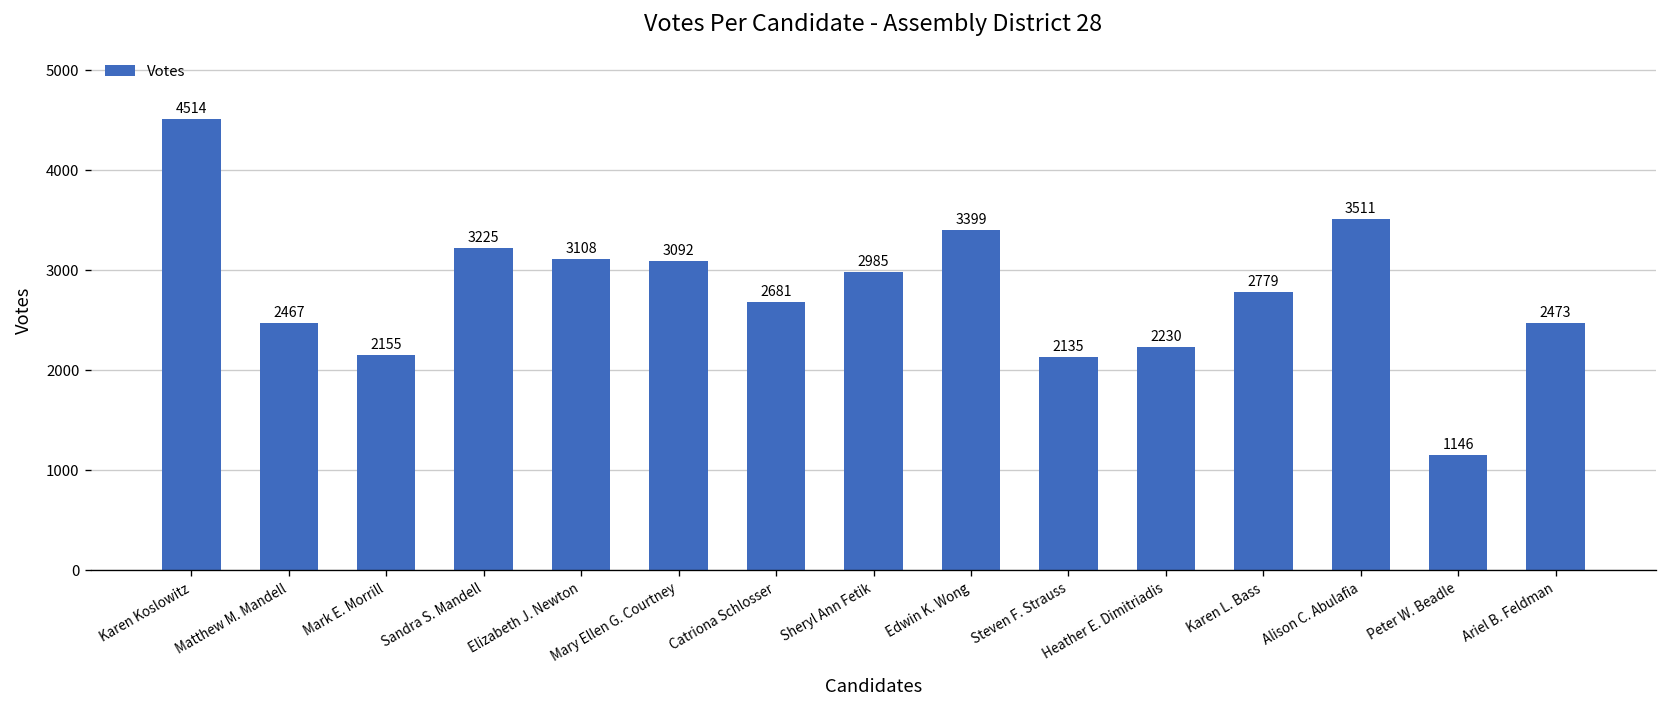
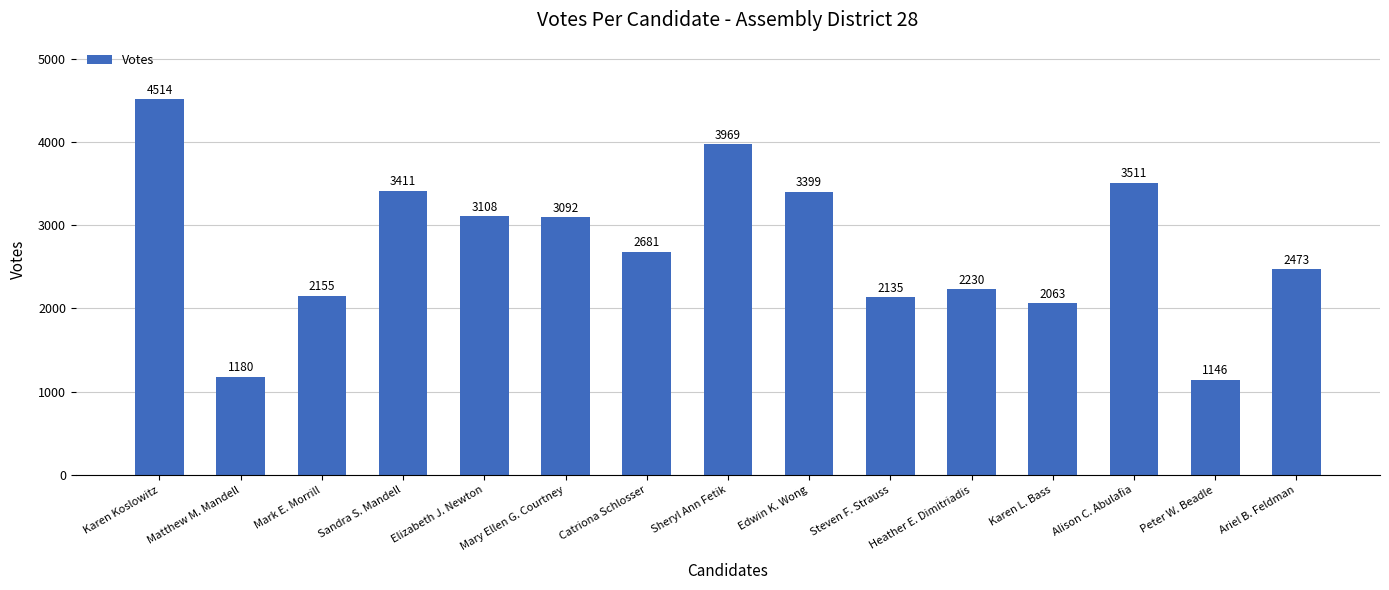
  {
    "Karen Koslowitz": 4514,
-   "Matthew M. Mandell": 2467,
+   "Matthew M. Mandell": 1180,
    "Mark E. Morrill": 2155,
-   "Sandra S. Mandell": 3225,
+   "Sandra S. Mandell": 3411,
    "Elizabeth J. Newton": 3108,
    "Mary Ellen G. Courtney": 3092,
    "Catriona Schlosser": 2681,
-   "Sheryl Ann Fetik": 2985,
+   "Sheryl Ann Fetik": 3969,
    "Edwin K. Wong": 3399,
    "Steven F. Strauss": 2135,
    "Heather E. Dimitriadis": 2230,
-   "Karen L. Bass": 2779,
+   "Karen L. Bass": 2063,
    "Alison C. Abulafia": 3511,
    "Peter W. Beadle": 1146,
    "Ariel B. Feldman": 2473
  }
